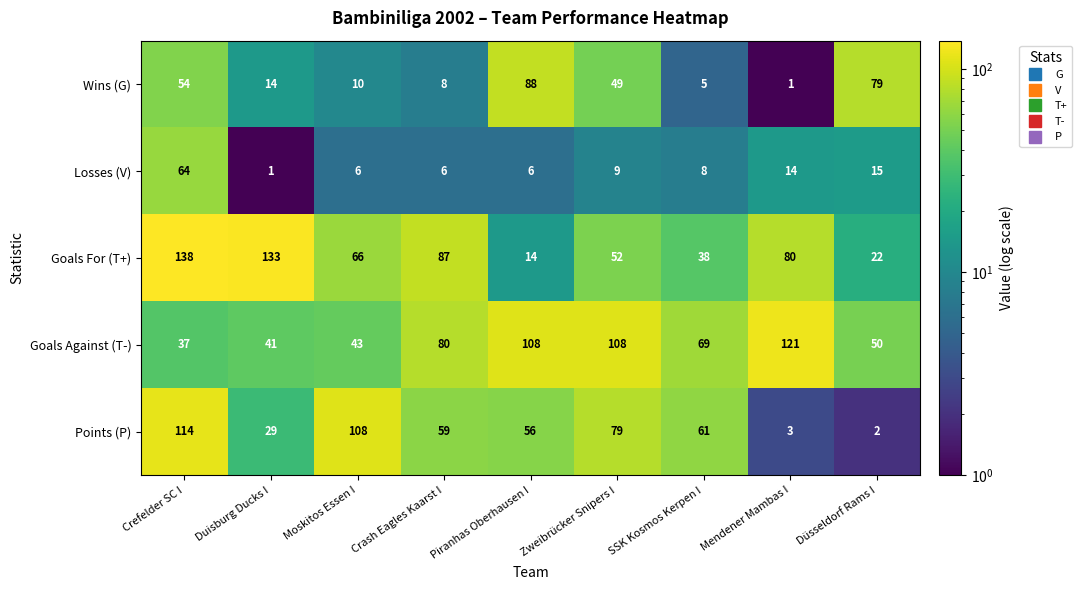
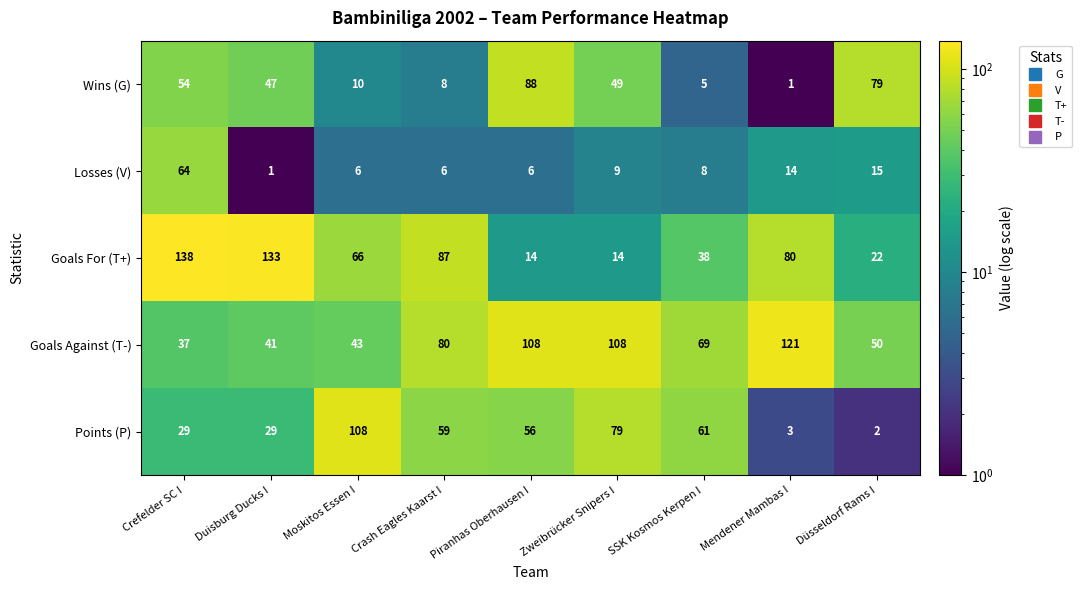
  {
    "Wins (G)": {
      "Crefelder SC I": 54,
-     "Duisburg Ducks I": 14,
+     "Duisburg Ducks I": 47,
      "Moskitos Essen I": 10,
      "Crash Eagles Kaarst I": 8,
      "Piranhas Oberhausen I": 88,
      "Zweibrücker Snipers I": 49,
      "SSK Kosmos Kerpen I": 5,
      "Mendener Mambas I": 1,
      "Düsseldorf Rams I": 79
    },
    "Losses (V)": {
      "Crefelder SC I": 64,
      "Duisburg Ducks I": 1,
      "Moskitos Essen I": 6,
      "Crash Eagles Kaarst I": 6,
      "Piranhas Oberhausen I": 6,
      "Zweibrücker Snipers I": 9,
      "SSK Kosmos Kerpen I": 8,
      "Mendener Mambas I": 14,
      "Düsseldorf Rams I": 15
    },
    "Goals For (T+)": {
      "Crefelder SC I": 138,
      "Duisburg Ducks I": 133,
      "Moskitos Essen I": 66,
      "Crash Eagles Kaarst I": 87,
      "Piranhas Oberhausen I": 14,
-     "Zweibrücker Snipers I": 52,
+     "Zweibrücker Snipers I": 14,
      "SSK Kosmos Kerpen I": 38,
      "Mendener Mambas I": 80,
      "Düsseldorf Rams I": 22
    },
    "Goals Against (T-)": {
      "Crefelder SC I": 37,
      "Duisburg Ducks I": 41,
      "Moskitos Essen I": 43,
      "Crash Eagles Kaarst I": 80,
      "Piranhas Oberhausen I": 108,
      "Zweibrücker Snipers I": 108,
      "SSK Kosmos Kerpen I": 69,
      "Mendener Mambas I": 121,
      "Düsseldorf Rams I": 50
    },
    "Points (P)": {
-     "Crefelder SC I": 114,
+     "Crefelder SC I": 29,
      "Duisburg Ducks I": 29,
      "Moskitos Essen I": 108,
      "Crash Eagles Kaarst I": 59,
      "Piranhas Oberhausen I": 56,
      "Zweibrücker Snipers I": 79,
      "SSK Kosmos Kerpen I": 61,
      "Mendener Mambas I": 3,
      "Düsseldorf Rams I": 2
    }
  }
